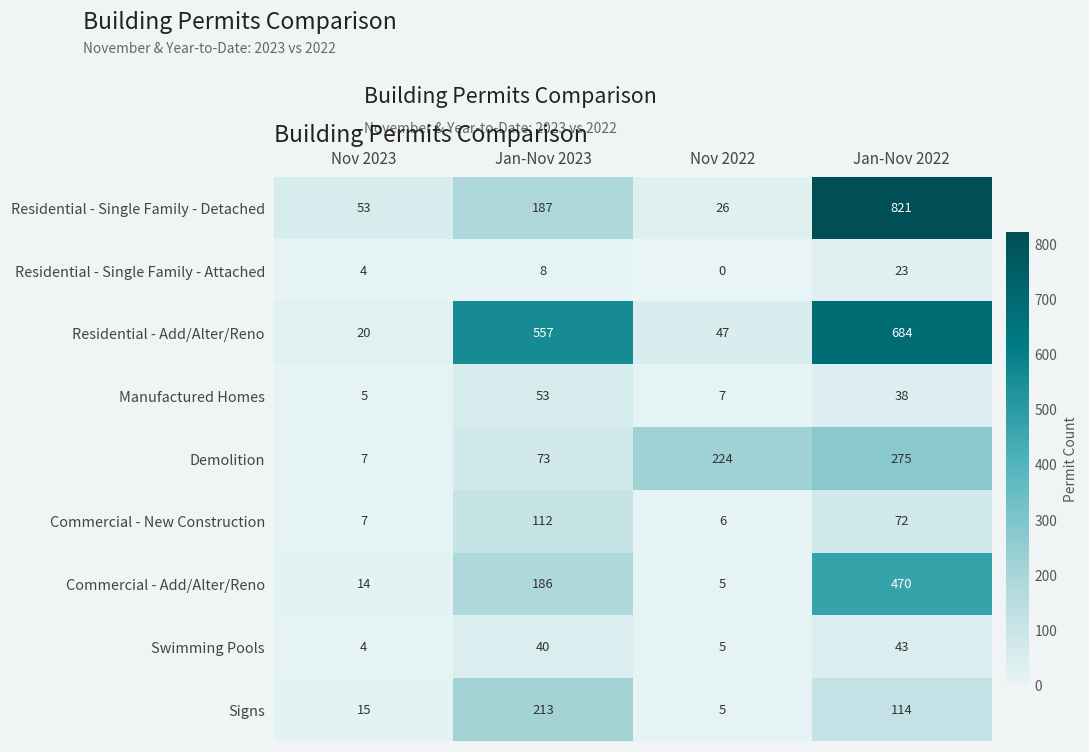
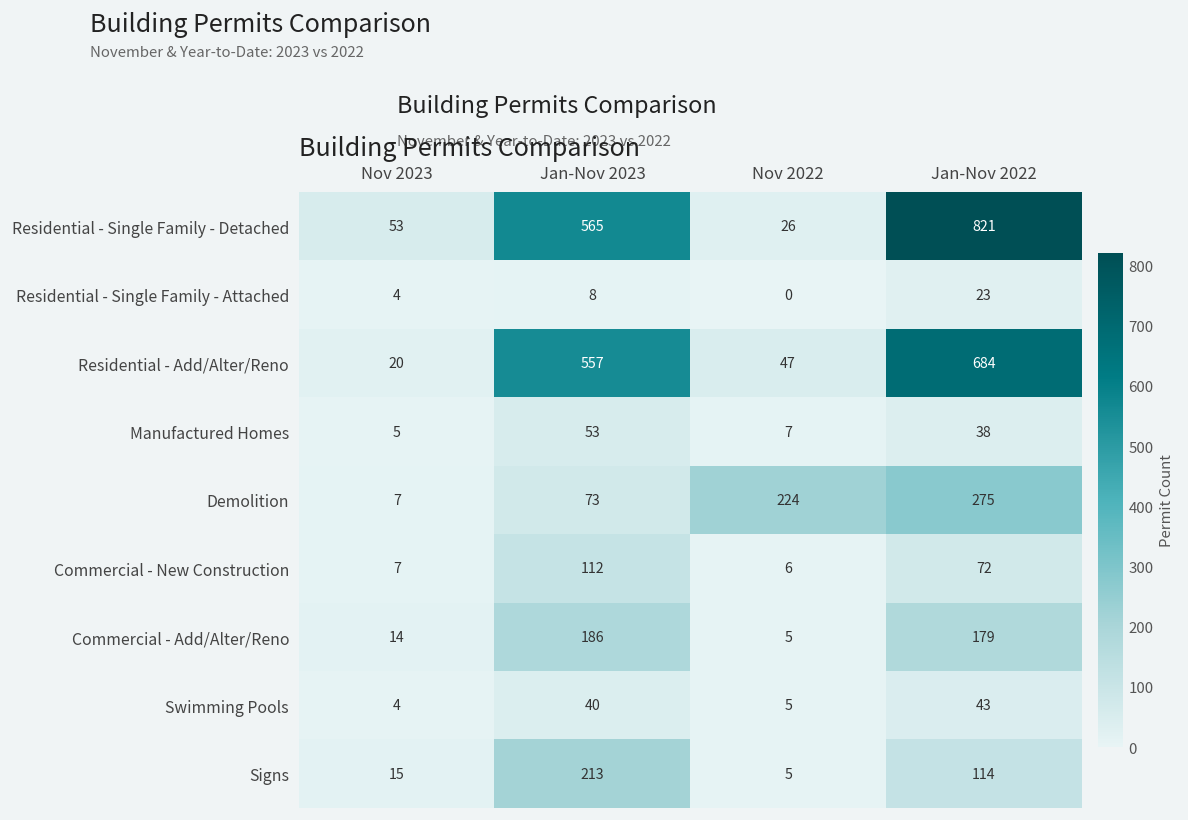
  {
    "Residential - Single Family - Detached": {
      "Nov 2023": 53,
-     "Jan-Nov 2023": 187,
+     "Jan-Nov 2023": 565,
      "Nov 2022": 26,
      "Jan-Nov 2022": 821
    },
    "Residential - Single Family - Attached": {
      "Nov 2023": 4,
      "Jan-Nov 2023": 8,
      "Nov 2022": 0,
      "Jan-Nov 2022": 23
    },
    "Residential - Add/Alter/Reno": {
      "Nov 2023": 20,
      "Jan-Nov 2023": 557,
      "Nov 2022": 47,
      "Jan-Nov 2022": 684
    },
    "Manufactured Homes": {
      "Nov 2023": 5,
      "Jan-Nov 2023": 53,
      "Nov 2022": 7,
      "Jan-Nov 2022": 38
    },
    "Demolition": {
      "Nov 2023": 7,
      "Jan-Nov 2023": 73,
      "Nov 2022": 224,
      "Jan-Nov 2022": 275
    },
    "Commercial - New Construction": {
      "Nov 2023": 7,
      "Jan-Nov 2023": 112,
      "Nov 2022": 6,
      "Jan-Nov 2022": 72
    },
    "Commercial - Add/Alter/Reno": {
      "Nov 2023": 14,
      "Jan-Nov 2023": 186,
      "Nov 2022": 5,
-     "Jan-Nov 2022": 470
+     "Jan-Nov 2022": 179
    },
    "Swimming Pools": {
      "Nov 2023": 4,
      "Jan-Nov 2023": 40,
      "Nov 2022": 5,
      "Jan-Nov 2022": 43
    },
    "Signs": {
      "Nov 2023": 15,
      "Jan-Nov 2023": 213,
      "Nov 2022": 5,
      "Jan-Nov 2022": 114
    }
  }
